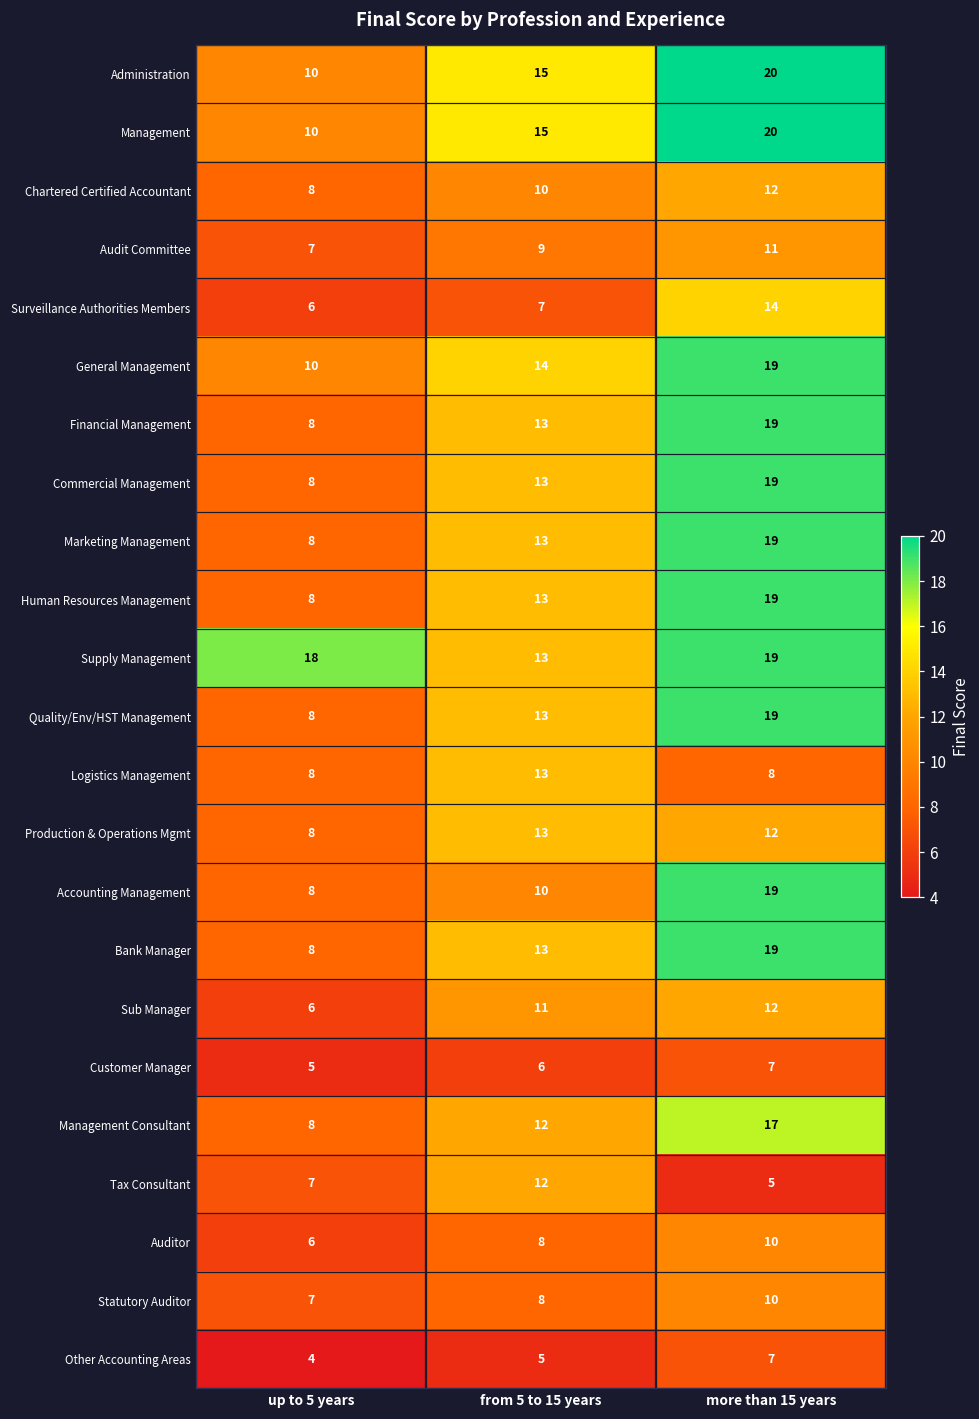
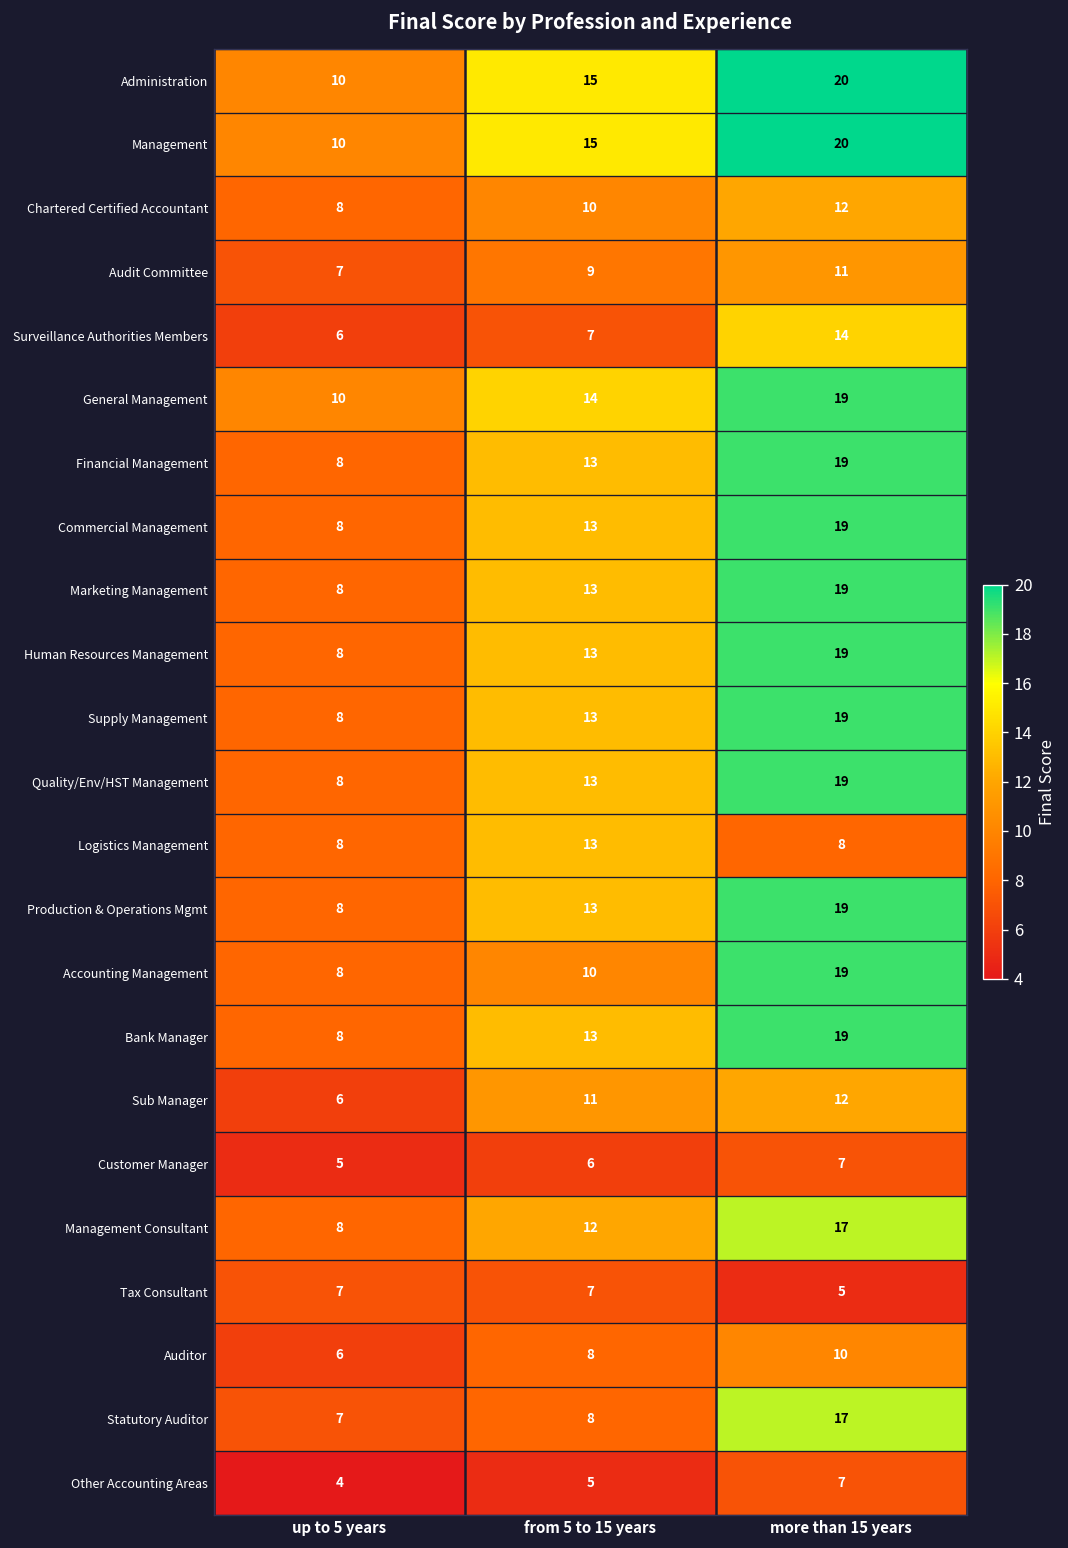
  {
    "Administration": {
      "up to 5 years": 10,
      "from 5 to 15 years": 15,
      "more than 15 years": 20
    },
    "Management": {
      "up to 5 years": 10,
      "from 5 to 15 years": 15,
      "more than 15 years": 20
    },
    "Chartered Certified Accountant": {
      "up to 5 years": 8,
      "from 5 to 15 years": 10,
      "more than 15 years": 12
    },
    "Audit Committee": {
      "up to 5 years": 7,
      "from 5 to 15 years": 9,
      "more than 15 years": 11
    },
    "Surveillance Authorities Members": {
      "up to 5 years": 6,
      "from 5 to 15 years": 7,
      "more than 15 years": 14
    },
    "General Management": {
      "up to 5 years": 10,
      "from 5 to 15 years": 14,
      "more than 15 years": 19
    },
    "Financial Management": {
      "up to 5 years": 8,
      "from 5 to 15 years": 13,
      "more than 15 years": 19
    },
    "Commercial Management": {
      "up to 5 years": 8,
      "from 5 to 15 years": 13,
      "more than 15 years": 19
    },
    "Marketing Management": {
      "up to 5 years": 8,
      "from 5 to 15 years": 13,
      "more than 15 years": 19
    },
    "Human Resources Management": {
      "up to 5 years": 8,
      "from 5 to 15 years": 13,
      "more than 15 years": 19
    },
    "Supply Management": {
-     "up to 5 years": 18,
+     "up to 5 years": 8,
      "from 5 to 15 years": 13,
      "more than 15 years": 19
    },
    "Quality/Env/HST Management": {
      "up to 5 years": 8,
      "from 5 to 15 years": 13,
      "more than 15 years": 19
    },
    "Logistics Management": {
      "up to 5 years": 8,
      "from 5 to 15 years": 13,
      "more than 15 years": 8
    },
    "Production & Operations Mgmt": {
      "up to 5 years": 8,
      "from 5 to 15 years": 13,
-     "more than 15 years": 12
+     "more than 15 years": 19
    },
    "Accounting Management": {
      "up to 5 years": 8,
      "from 5 to 15 years": 10,
      "more than 15 years": 19
    },
    "Bank Manager": {
      "up to 5 years": 8,
      "from 5 to 15 years": 13,
      "more than 15 years": 19
    },
    "Sub Manager": {
      "up to 5 years": 6,
      "from 5 to 15 years": 11,
      "more than 15 years": 12
    },
    "Customer Manager": {
      "up to 5 years": 5,
      "from 5 to 15 years": 6,
      "more than 15 years": 7
    },
    "Management Consultant": {
      "up to 5 years": 8,
      "from 5 to 15 years": 12,
      "more than 15 years": 17
    },
    "Tax Consultant": {
      "up to 5 years": 7,
-     "from 5 to 15 years": 12,
+     "from 5 to 15 years": 7,
      "more than 15 years": 5
    },
    "Auditor": {
      "up to 5 years": 6,
      "from 5 to 15 years": 8,
      "more than 15 years": 10
    },
    "Statutory Auditor": {
      "up to 5 years": 7,
      "from 5 to 15 years": 8,
-     "more than 15 years": 10
+     "more than 15 years": 17
    },
    "Other Accounting Areas": {
      "up to 5 years": 4,
      "from 5 to 15 years": 5,
      "more than 15 years": 7
    }
  }
